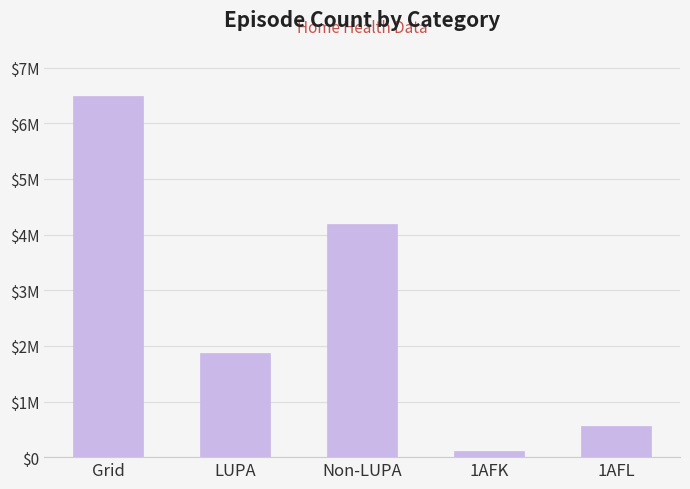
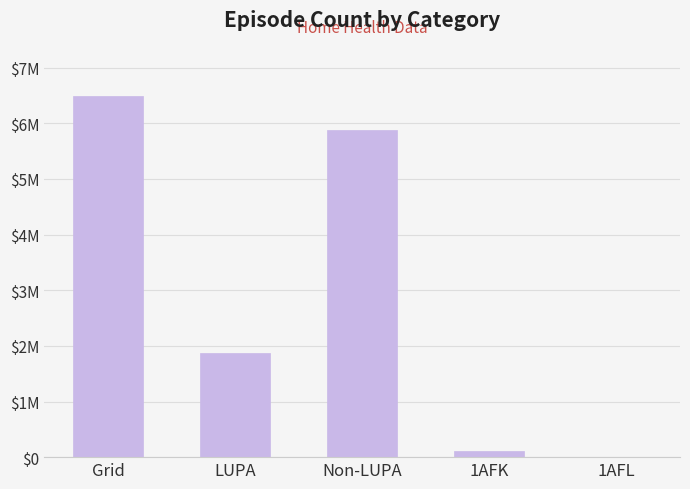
  {
    "Grid": "$6500000",
    "LUPA": "$1900000",
-   "Non-LUPA": "$4200000",
+   "Non-LUPA": "$5900000",
    "1AFK": "$100000",
-   "1AFL": "$600000"
+   "1AFL": "$0"
  }
